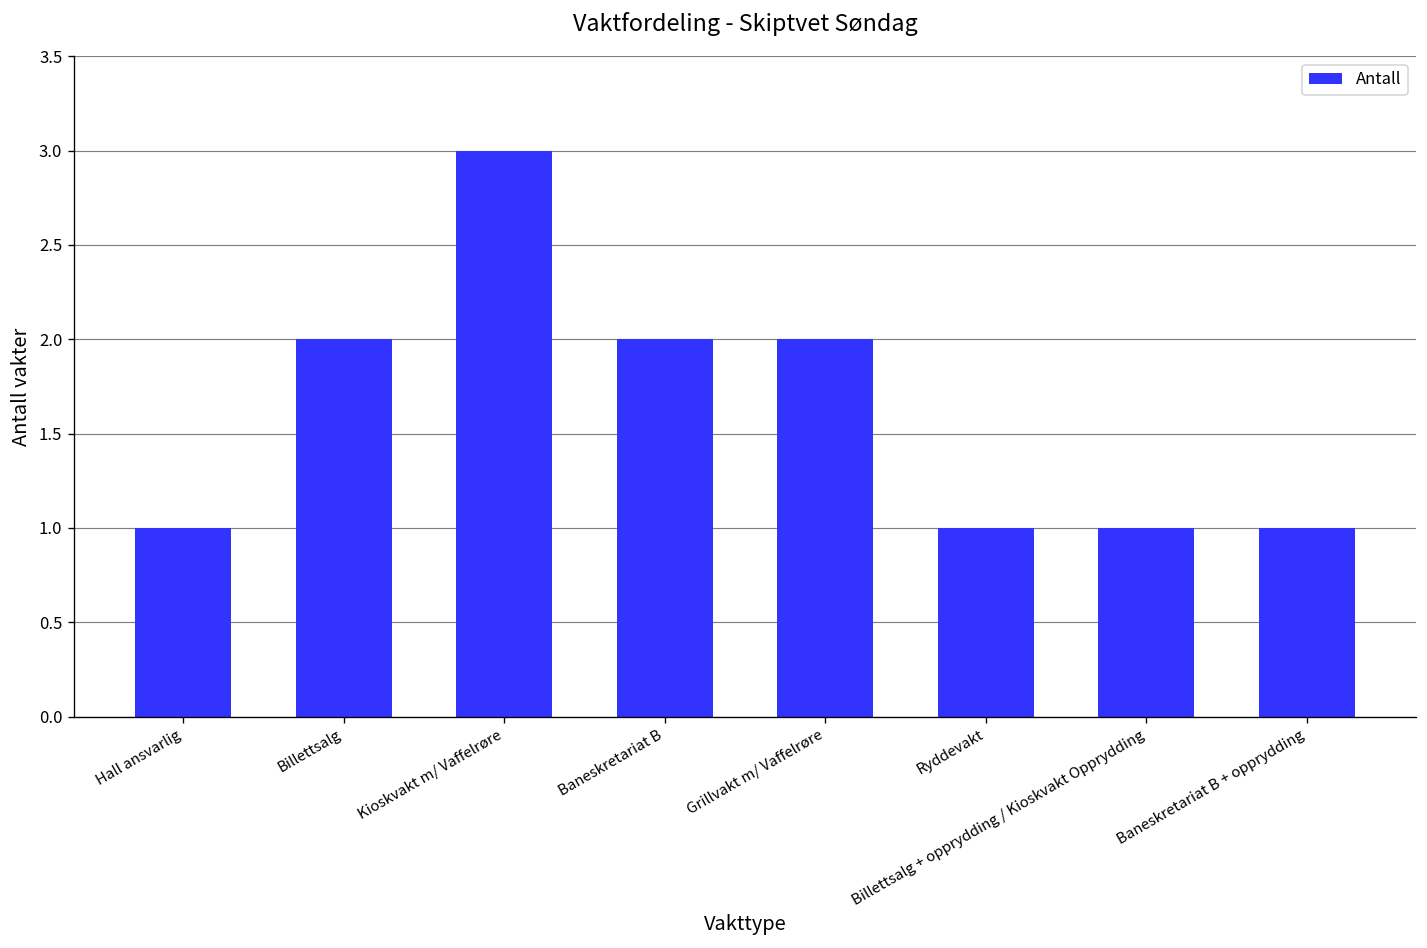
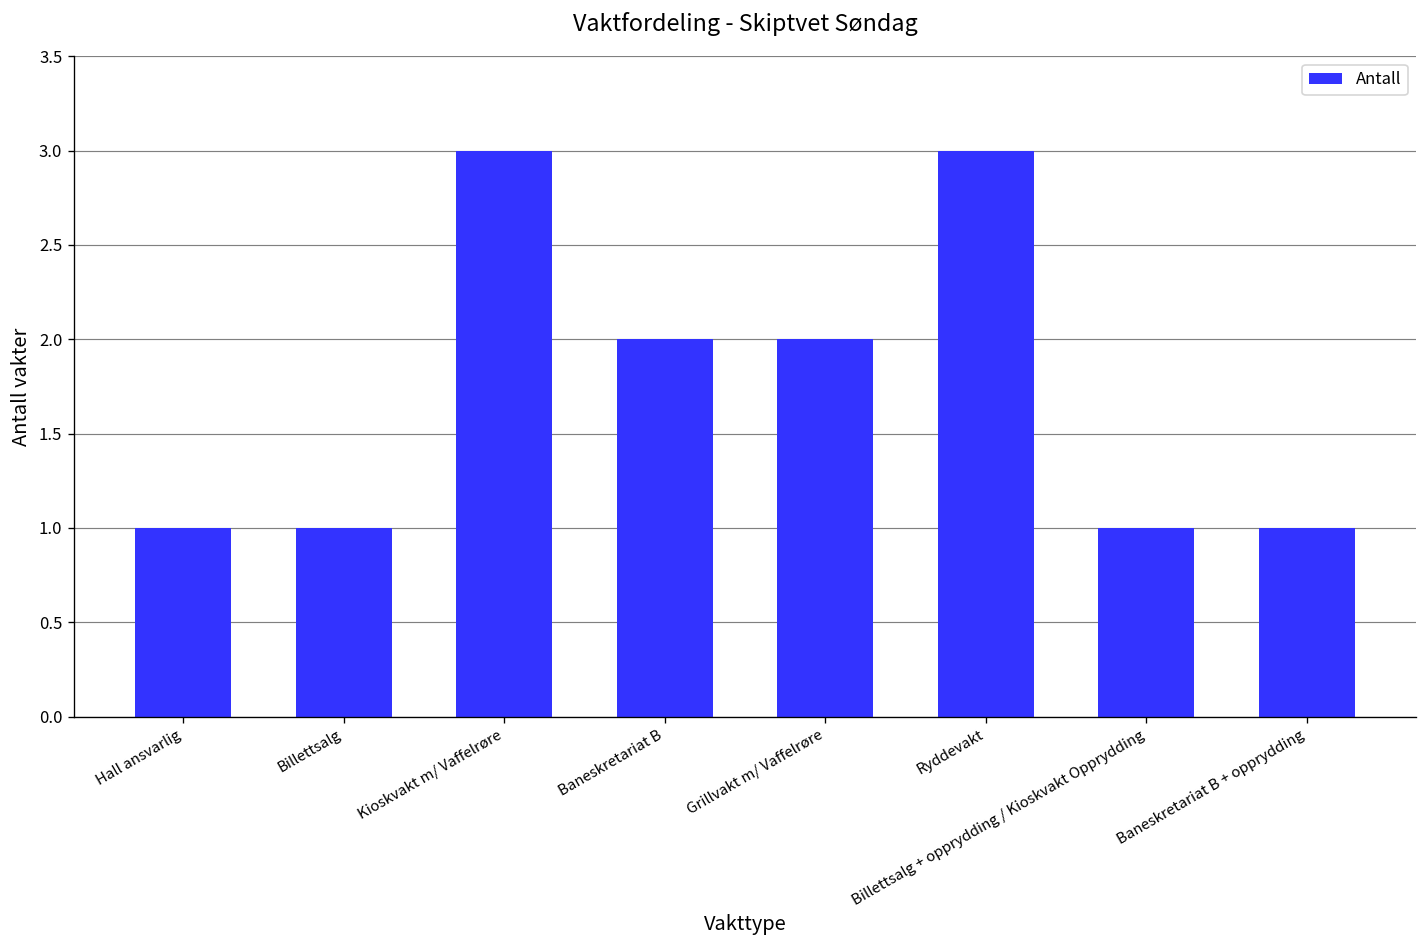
  {
    "Hall ansvarlig": 1,
-   "Billettsalg": 2,
+   "Billettsalg": 1,
    "Kioskvakt m/ Vaffelrøre": 3,
    "Baneskretariat B": 2,
    "Grillvakt m/ Vaffelrøre": 2,
-   "Ryddevakt": 1,
+   "Ryddevakt": 3,
    "Billettsalg + opprydding / Kioskvakt Opprydding": 1,
    "Baneskretariat B + opprydding": 1
  }
